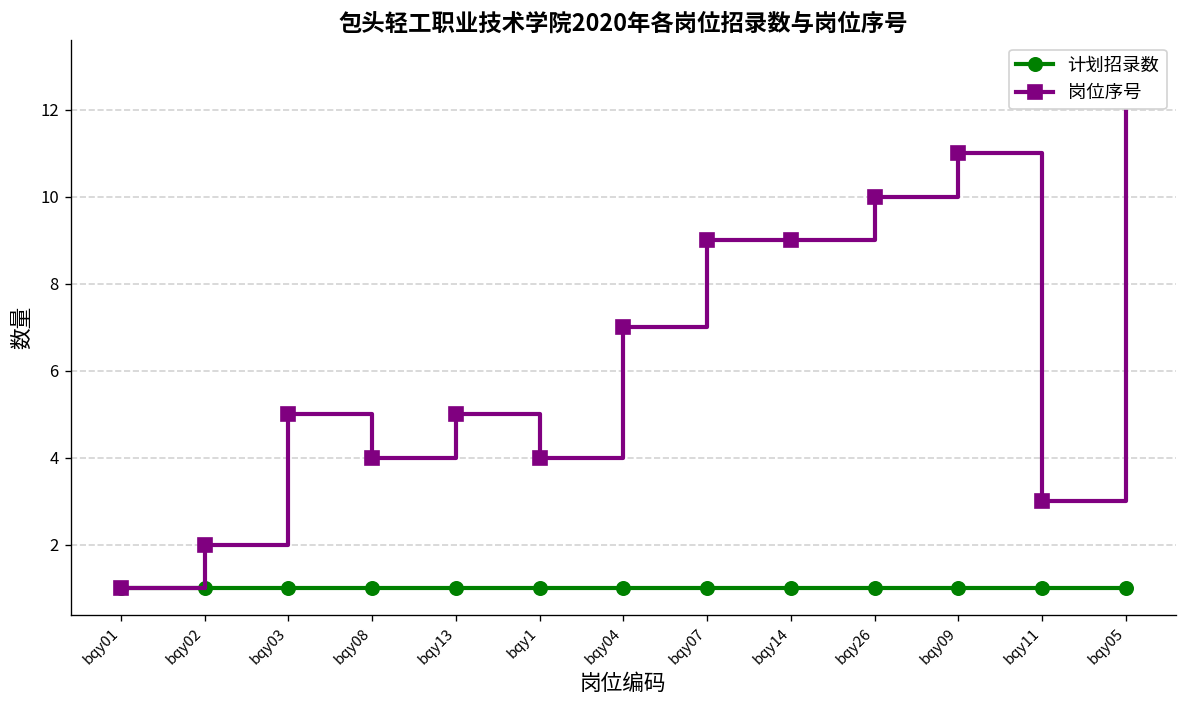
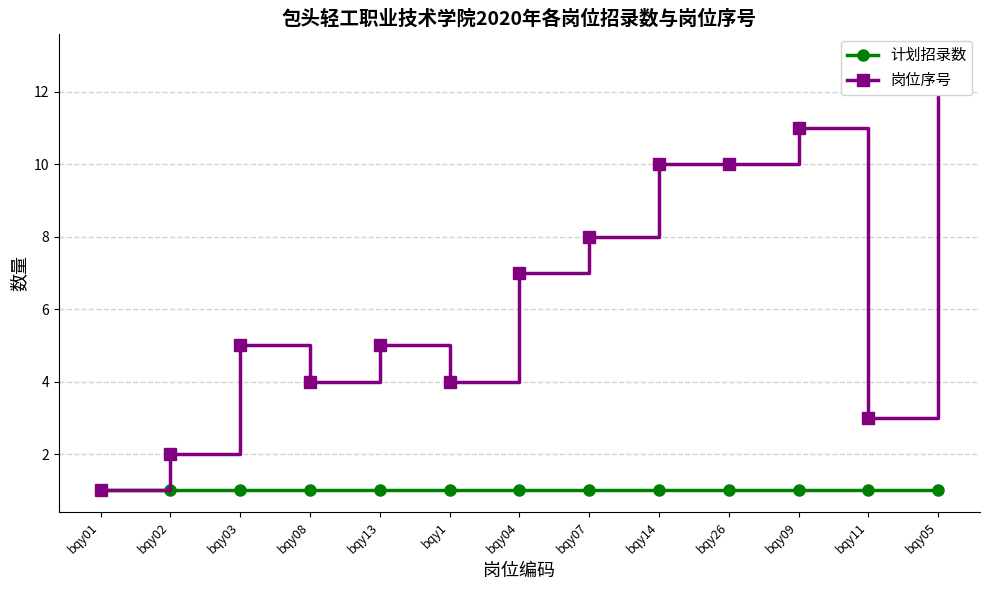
  {
    "计划招录数": {
      "bqy02": 1,
      "bqy03": 1,
      "bqy08": 1,
      "bqy13": 1,
      "bqy1": 1,
      "bqy04": 1,
      "bqy07": 1,
      "bqy14": 1,
      "bqy26": 1,
      "bqy09": 1,
      "bqy11": 1,
      "bqy05": 1
    },
    "岗位序号": {
      "bqy02": 2,
      "bqy03": 5,
      "bqy08": 4,
      "bqy13": 5,
      "bqy1": 4,
      "bqy04": 7,
-     "bqy07": 9,
-     "bqy14": 9,
+     "bqy07": 8,
+     "bqy14": 10,
      "bqy26": 10,
      "bqy09": 11,
      "bqy11": 3
    }
  }
